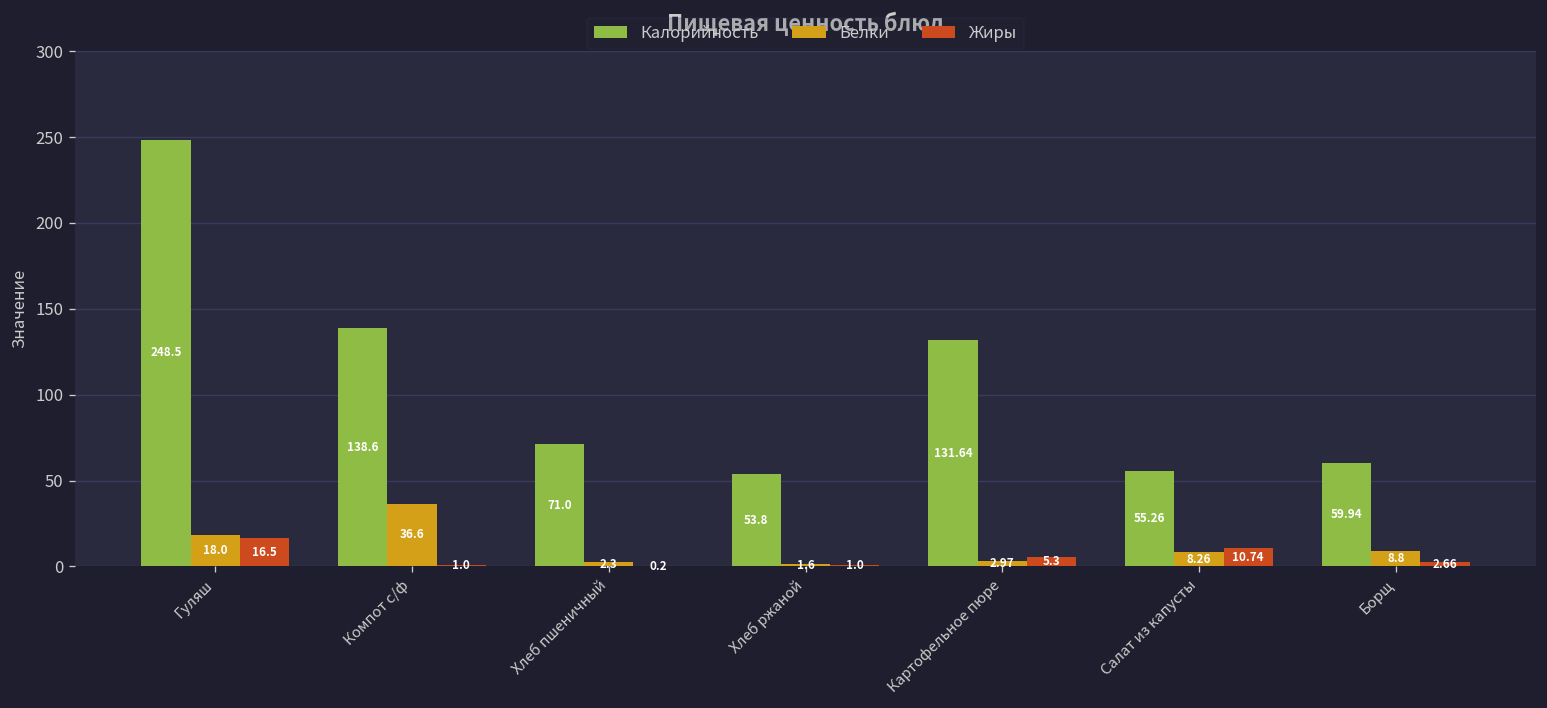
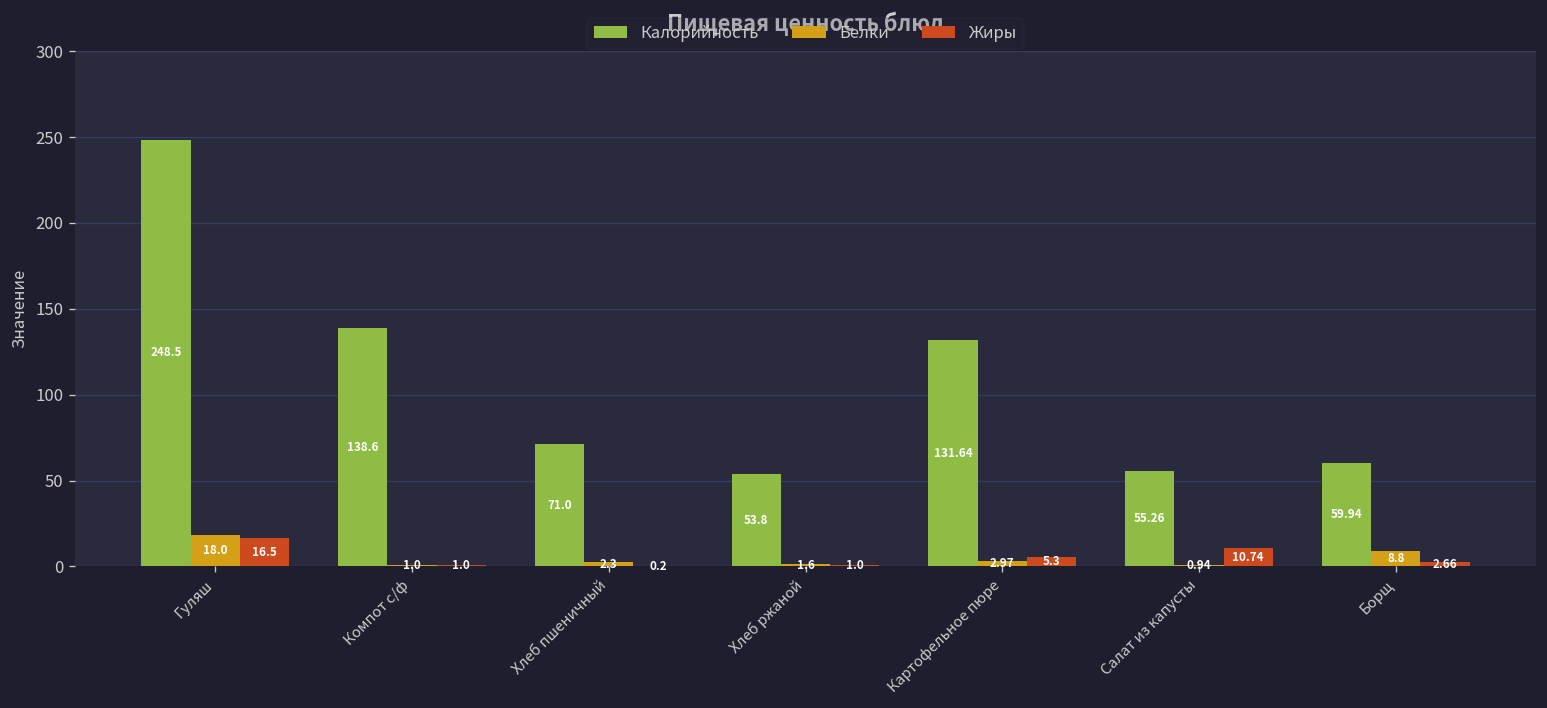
  {
    "Калорийность": {
      "Гуляш": 248.5,
      "Компот с/ф": 138.6,
      "Хлеб пшеничный": 71.0,
      "Хлеб ржаной": 53.8,
      "Картофельное пюре": 131.64,
      "Салат из капусты": 55.26,
      "Борщ": 59.94
    },
    "Белки": {
      "Гуляш": 18.0,
-     "Компот с/ф": 36.6,
+     "Компот с/ф": 1.0,
      "Хлеб пшеничный": 2.3,
      "Хлеб ржаной": 1.6,
      "Картофельное пюре": 2.97,
-     "Салат из капусты": 8.26,
+     "Салат из капусты": 0.94,
      "Борщ": 8.8
    },
    "Жиры": {
      "Гуляш": 16.5,
      "Компот с/ф": 1.0,
      "Хлеб пшеничный": 0.2,
      "Хлеб ржаной": 1.0,
      "Картофельное пюре": 5.3,
      "Салат из капусты": 10.74,
      "Борщ": 2.66
    }
  }
